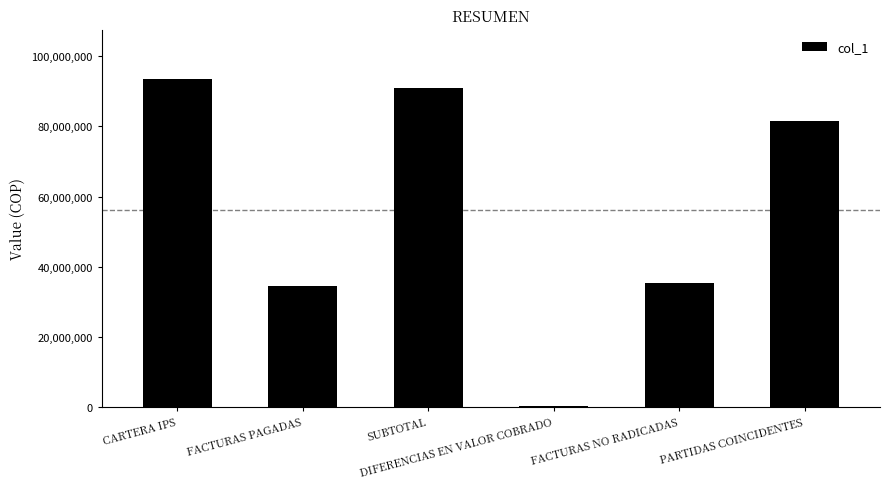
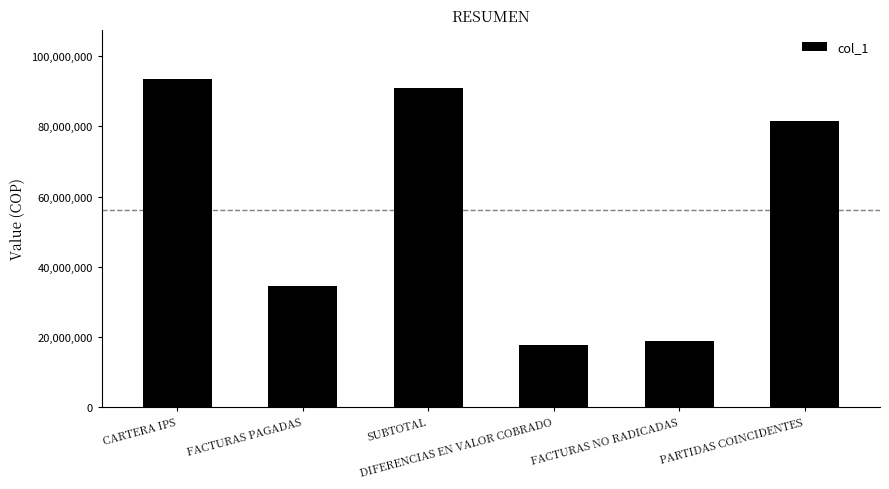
  {
    "CARTERA IPS": "94,000,000",
    "FACTURAS PAGADAS": "34,000,000",
    "SUBTOTAL": "91,000,000",
-   "DIFERENCIAS EN VALOR COBRADO": "0",
-   "FACTURAS NO RADICADAS": "35,000,000",
+   "DIFERENCIAS EN VALOR COBRADO": "18,000,000",
+   "FACTURAS NO RADICADAS": "19,000,000",
    "PARTIDAS COINCIDENTES": "81,000,000"
  }
